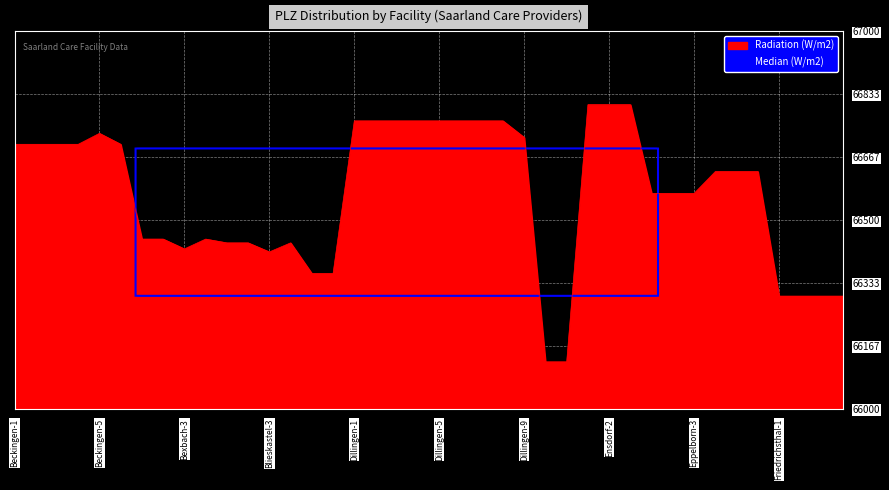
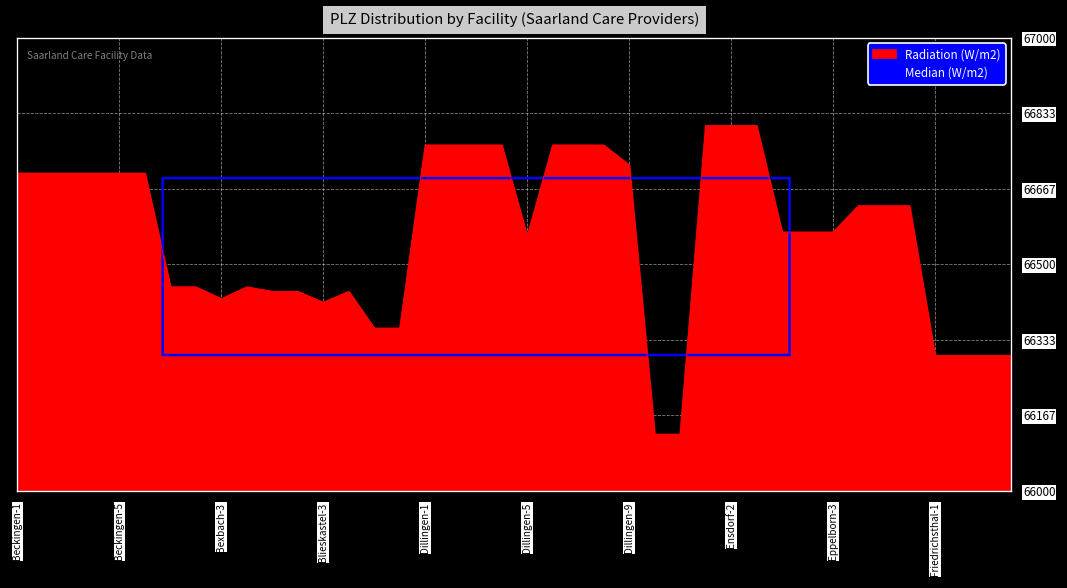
  {
    "Beckingen-1": 66700,
-   "Beckingen-5": 66730,
+   "Beckingen-5": 66700,
    "Bexbach-3": 66420,
    "Blieskastel-3": 66420,
    "Dillingen-1": 66760,
-   "Dillingen-5": 66760,
+   "Dillingen-5": 66560,
    "Dillingen-9": 66720,
    "Ensdorf-2": 66810,
    "Eppelborn-3": 66570,
    "Friedrichsthal-1": 66300
  }
